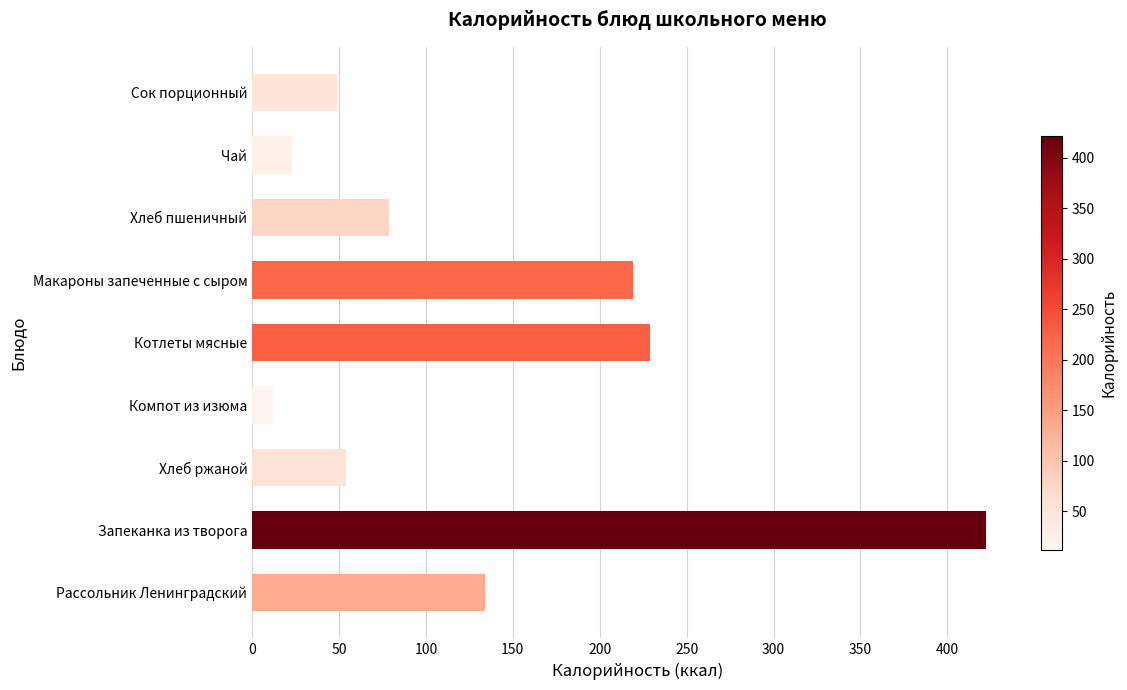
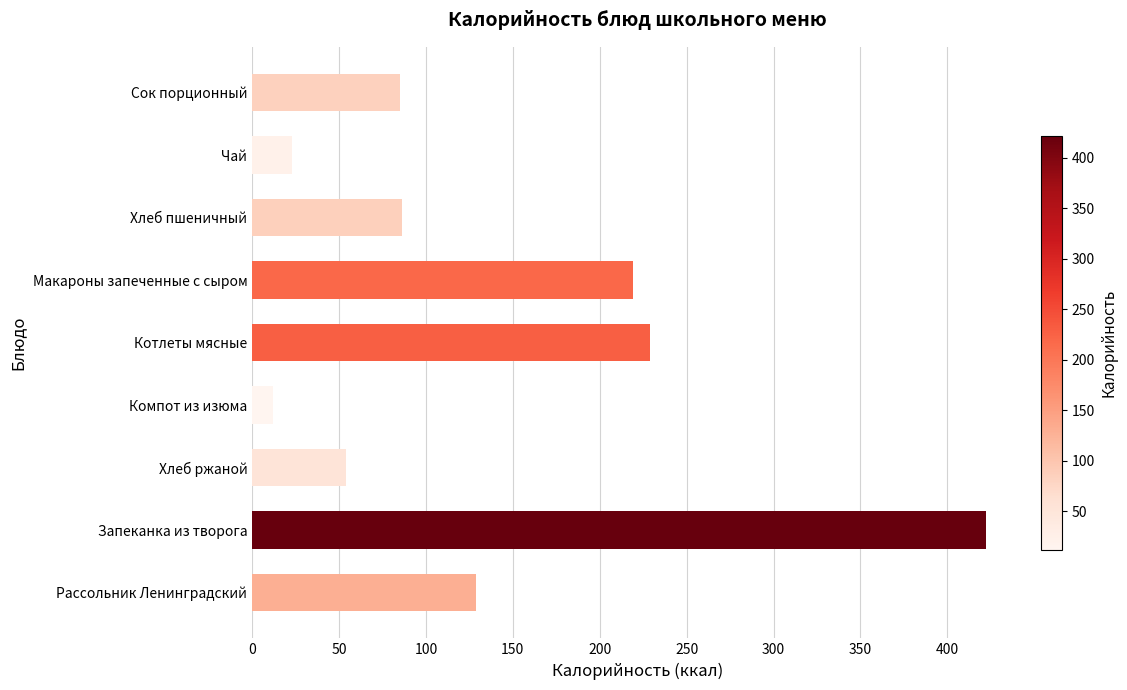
  {
-   "Сок порционный": 49,
+   "Сок порционный": 85,
    "Чай": 23,
-   "Хлеб пшеничный": 79,
+   "Хлеб пшеничный": 86,
    "Макароны запеченные с сыром": 219,
    "Котлеты мясные": 229,
    "Компот из изюма": 12,
    "Хлеб ржаной": 54,
    "Запеканка из творога": 422,
-   "Рассольник Ленинградский": 134
+   "Рассольник Ленинградский": 129
  }
